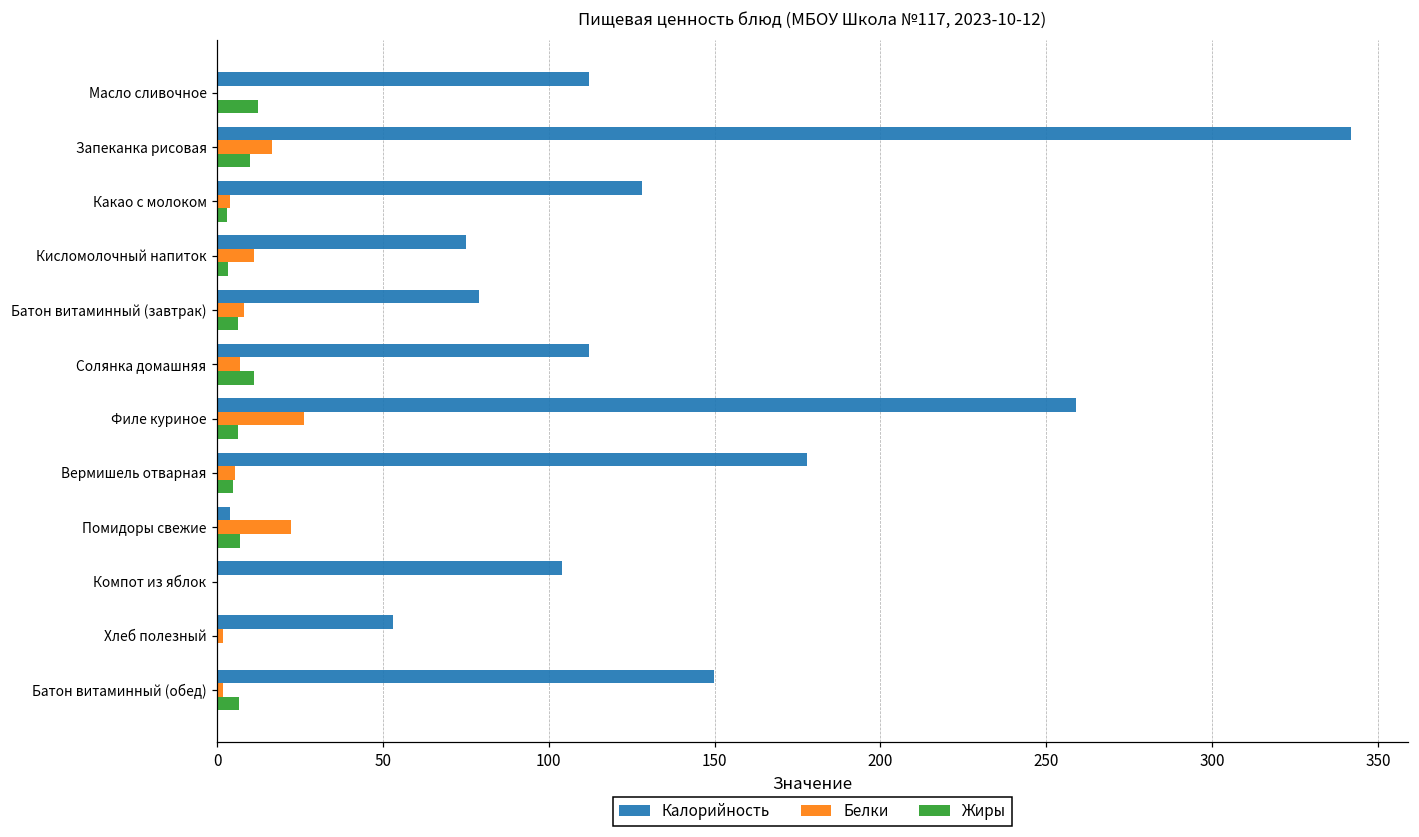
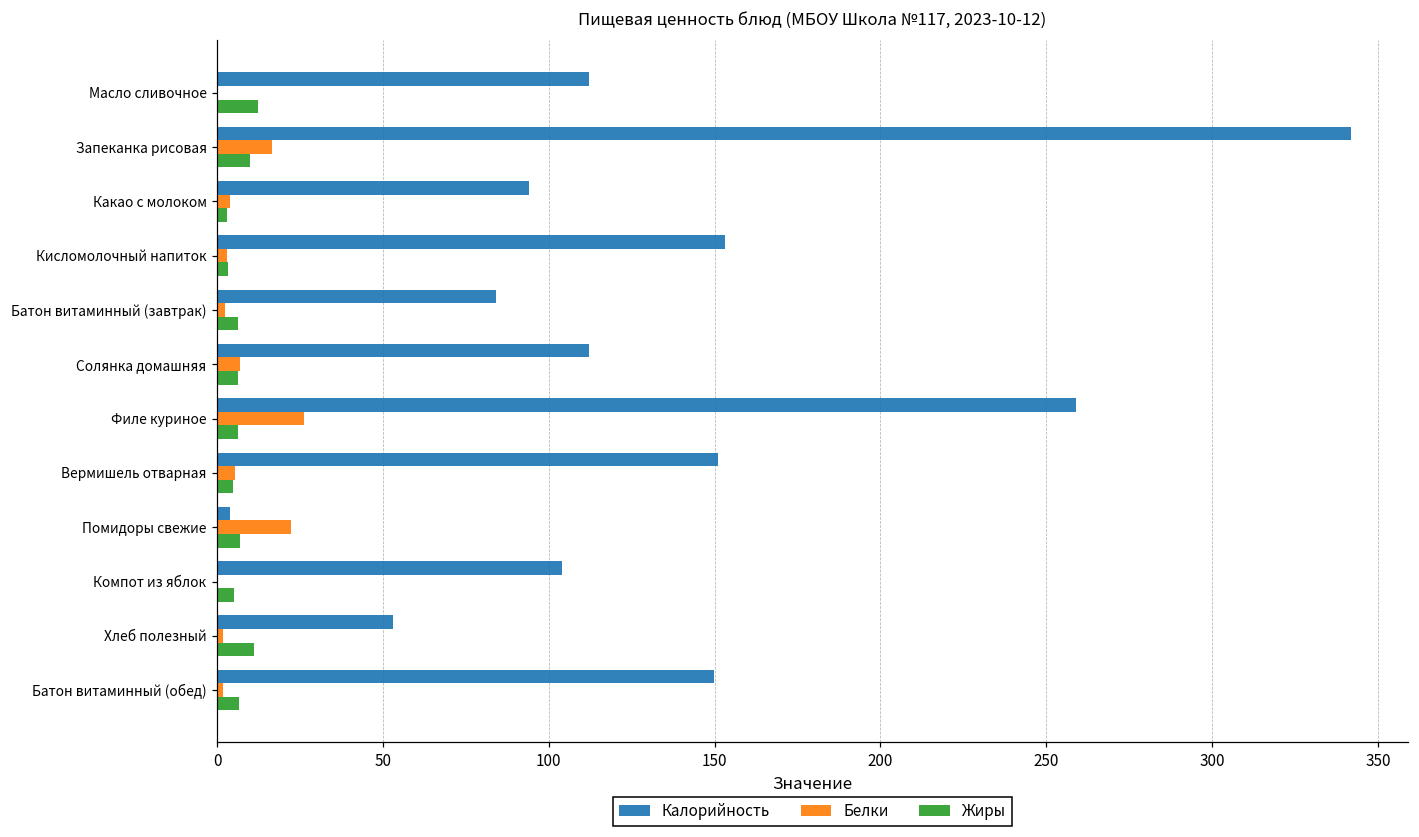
  {
    "Калорийность": {
      "Масло сливочное": 112,
      "Запеканка рисовая": 342,
-     "Какао с молоком": 128,
-     "Кисломолочный напиток": 75,
-     "Батон витаминный (завтрак)": 79,
+     "Какао с молоком": 94,
+     "Кисломолочный напиток": 153,
+     "Батон витаминный (завтрак)": 84,
      "Солянка домашняя": 112,
      "Филе куриное": 259,
-     "Вермишель отварная": 178,
+     "Вермишель отварная": 151,
      "Помидоры свежие": 4,
      "Компот из яблок": 104,
      "Хлеб полезный": 53,
      "Батон витаминный (обед)": 150
    },
    "Белки": {
      "Запеканка рисовая": 16,
      "Какао с молоком": 4,
-     "Кисломолочный напиток": 11,
-     "Батон витаминный (завтрак)": 8,
+     "Кисломолочный напиток": 3,
+     "Батон витаминный (завтрак)": 2,
      "Солянка домашняя": 7,
      "Филе куриное": 26,
      "Вермишель отварная": 5,
      "Помидоры свежие": 22,
      "Хлеб полезный": 2,
      "Батон витаминный (обед)": 2
    },
    "Жиры": {
      "Масло сливочное": 12,
      "Запеканка рисовая": 10,
      "Какао с молоком": 3,
      "Кисломолочный напиток": 3,
      "Батон витаминный (завтрак)": 6,
-     "Солянка домашняя": 11,
+     "Солянка домашняя": 6,
      "Филе куриное": 6,
      "Вермишель отварная": 5,
      "Помидоры свежие": 7,
-     "Компот из яблок": 0,
-     "Хлеб полезный": 0,
+     "Компот из яблок": 5,
+     "Хлеб полезный": 11,
      "Батон витаминный (обед)": 7
    }
  }
